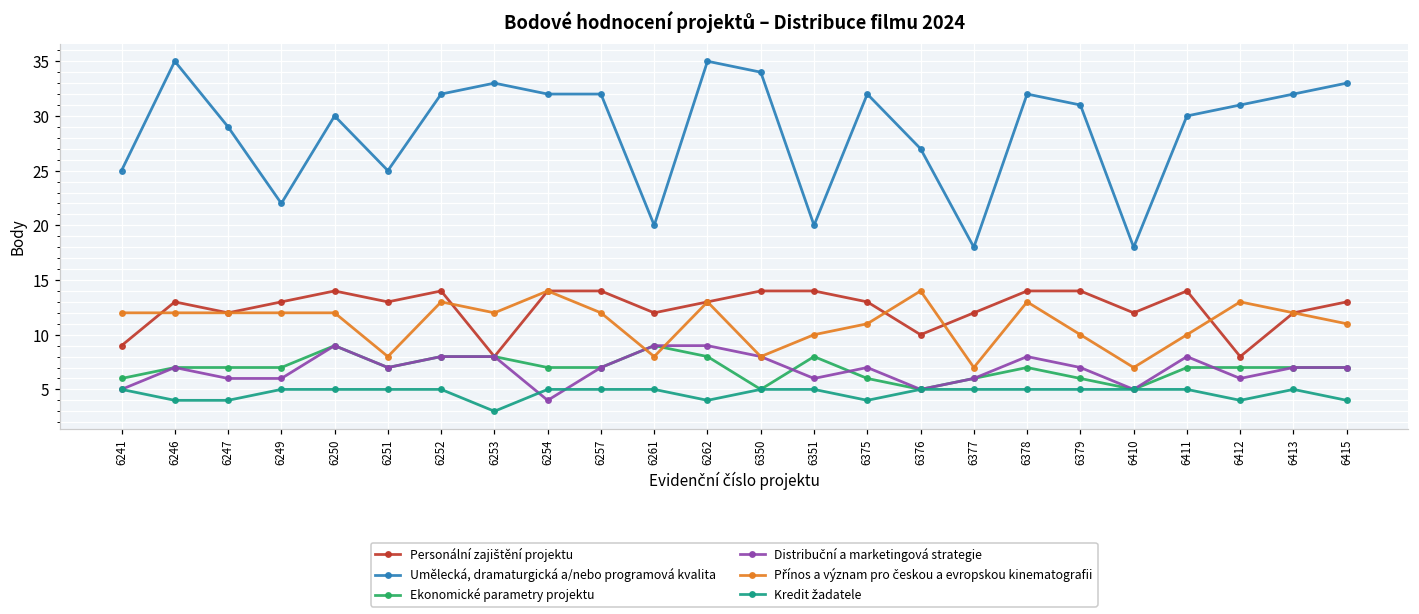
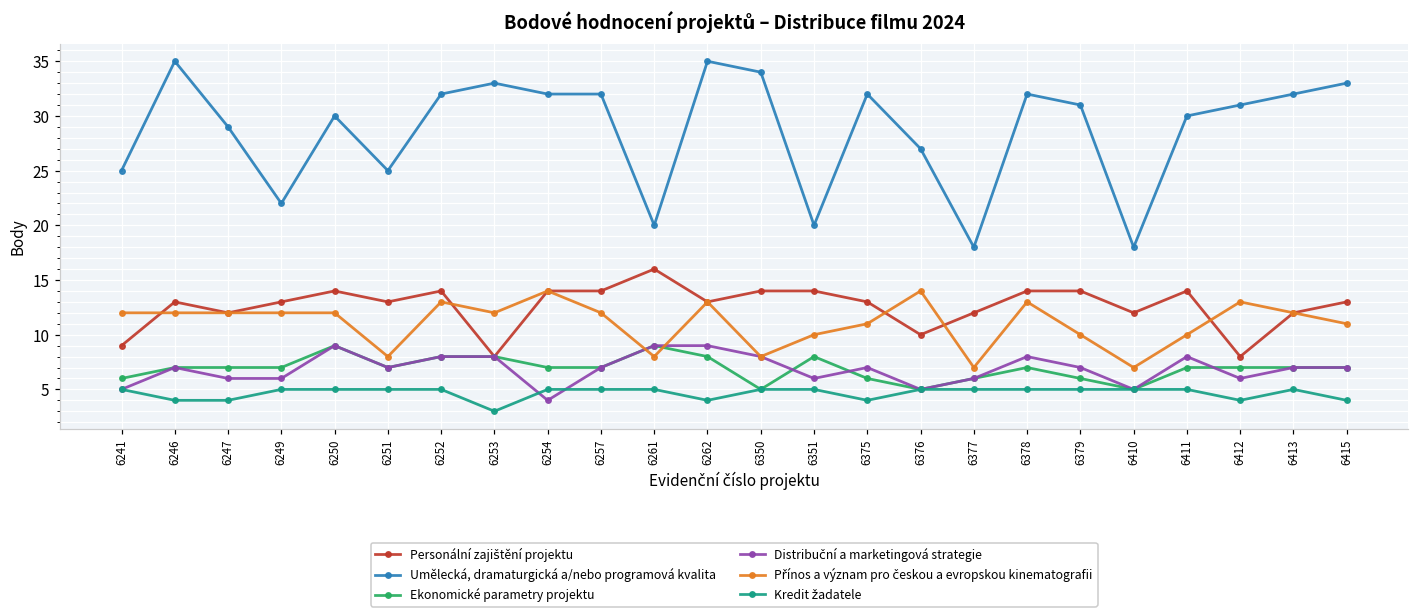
  {
    "Personální zajištění projektu": {
      "6241": 9,
      "6246": 13,
      "6249": 13,
      "6250": 14,
      "6251": 13,
      "6252": 14,
      "6257": 14,
-     "6261": 12,
+     "6261": 16,
      "6350": 14,
      "6351": 14,
      "6375": 13,
      "6376": 10,
      "6377": 12,
      "6378": 14,
      "6379": 14,
      "6410": 12,
      "6411": 14,
      "6412": 8,
      "6415": 13
    },
    "Umělecká, dramaturgická a/nebo programová kvalita": {
      "6241": 25,
      "6246": 35,
      "6247": 29,
      "6249": 22,
      "6250": 30,
      "6251": 25,
      "6252": 32,
      "6253": 33,
      "6254": 32,
      "6257": 32,
      "6261": 20,
      "6262": 35,
      "6350": 34,
      "6351": 20,
      "6375": 32,
      "6376": 27,
      "6377": 18,
      "6378": 32,
      "6379": 31,
      "6410": 18,
      "6411": 30,
      "6412": 31,
      "6413": 32,
      "6415": 33
    },
    "Distribuční a marketingová strategie": {
      "6247": 6,
      "6249": 6,
      "6254": 4,
      "6262": 9,
      "6351": 6,
      "6375": 7,
      "6378": 8,
      "6379": 7,
      "6411": 8,
      "6412": 6
    },
    "Přínos a význam pro českou a evropskou kinematografii": {
      "6241": 12,
      "6246": 12,
      "6249": 12,
      "6250": 12,
      "6251": 8,
      "6252": 13,
      "6253": 12,
      "6257": 12,
      "6261": 8,
      "6351": 10,
      "6375": 11,
      "6376": 14,
      "6377": 7,
      "6378": 13,
      "6379": 10,
      "6410": 7,
      "6411": 10,
      "6412": 13,
      "6415": 11
    }
  }
